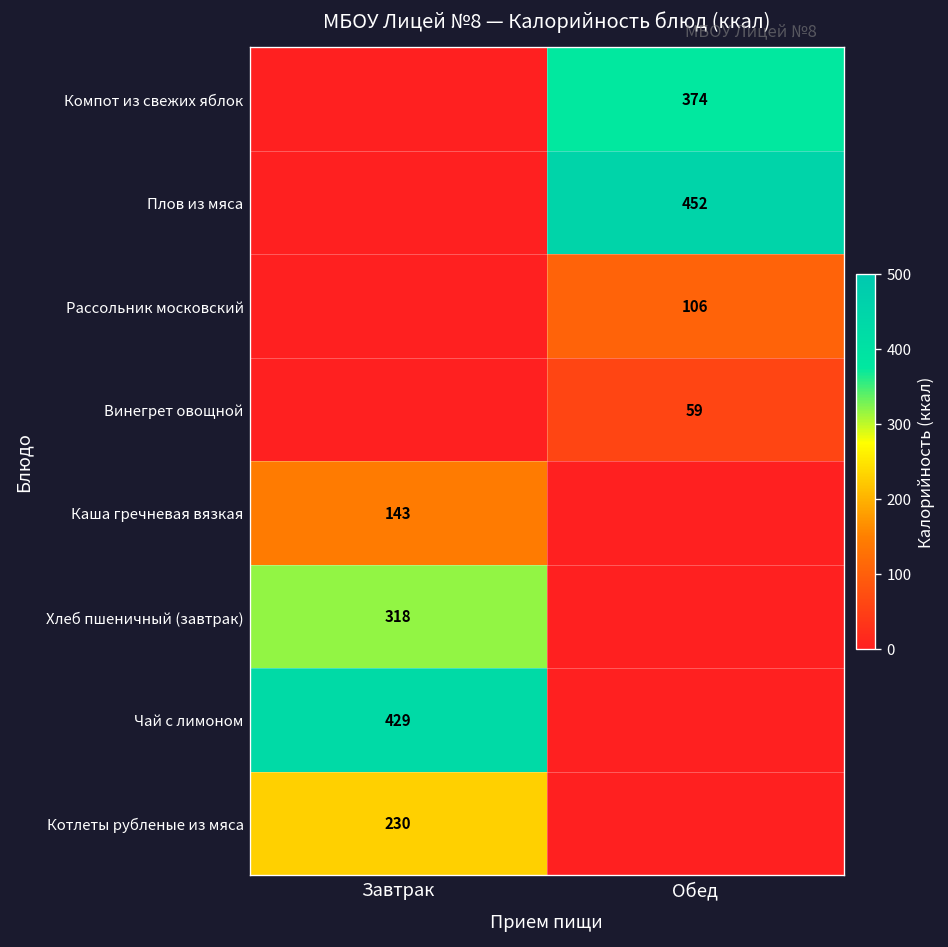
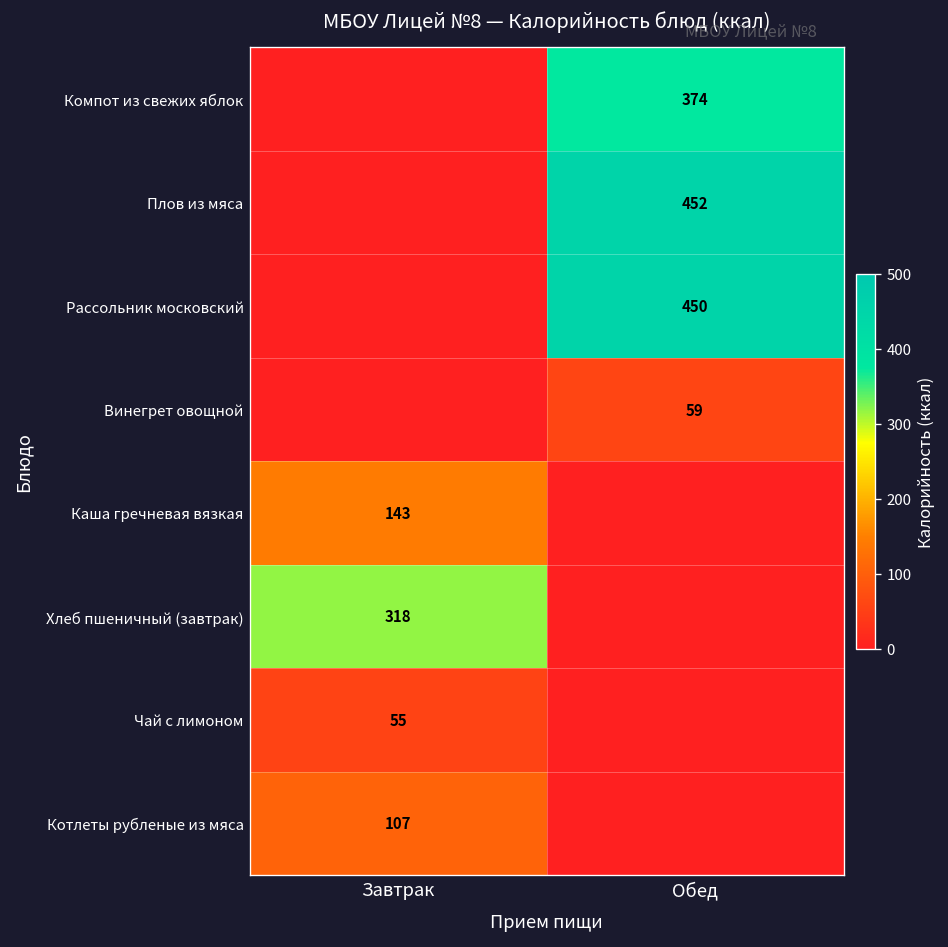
  {
    "Компот из свежих яблок": {
      "Обед": 374
    },
    "Плов из мяса": {
      "Обед": 452
    },
    "Рассольник московский": {
-     "Обед": 106
+     "Обед": 450
    },
    "Винегрет овощной": {
      "Обед": 59
    },
    "Каша гречневая вязкая": {
      "Завтрак": 143
    },
    "Хлеб пшеничный (завтрак)": {
      "Завтрак": 318
    },
    "Чай с лимоном": {
-     "Завтрак": 429
+     "Завтрак": 55
    },
    "Котлеты рубленые из мяса": {
-     "Завтрак": 230
+     "Завтрак": 107
    }
  }
